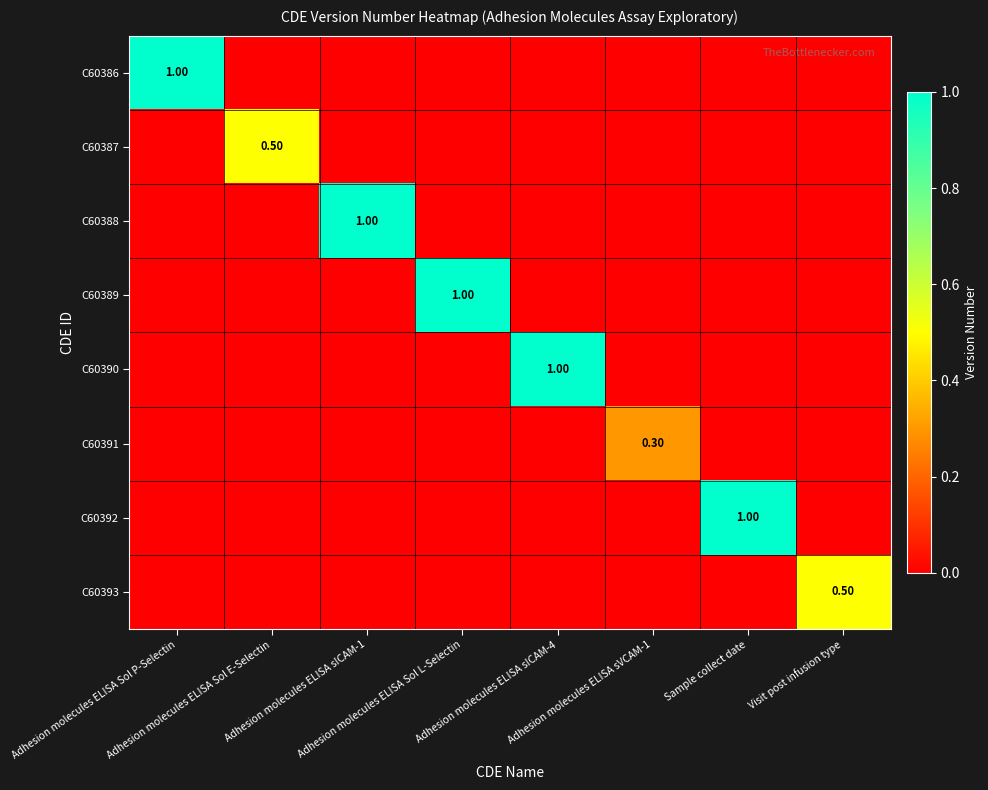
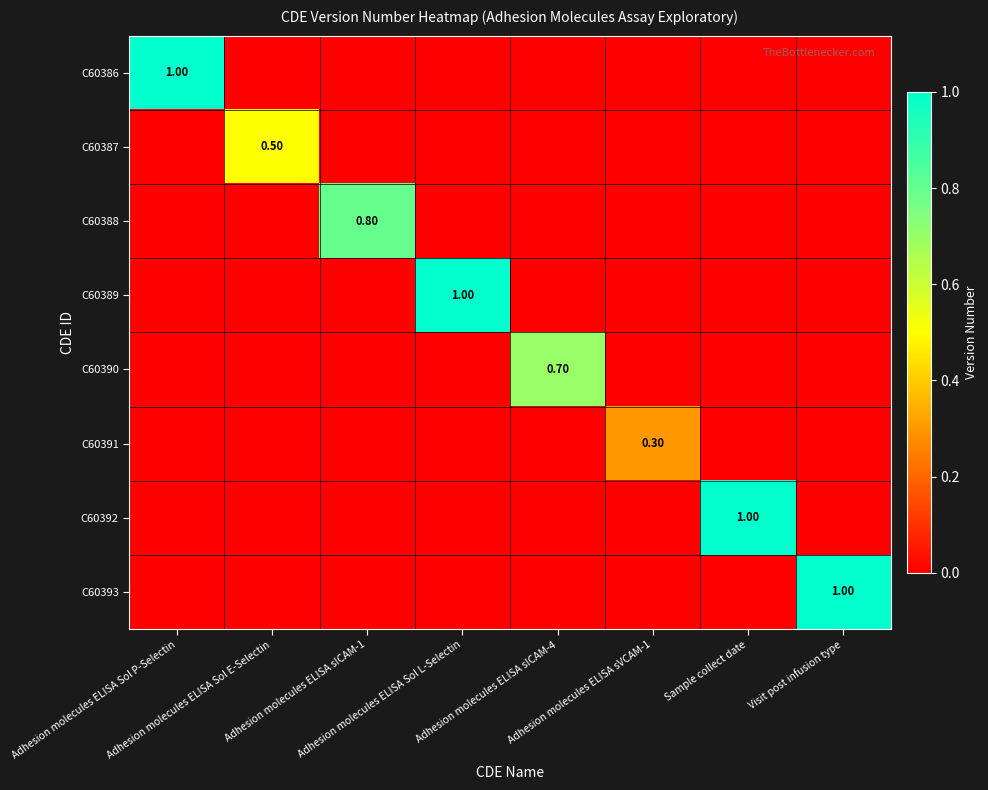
  {
    "C60386": {
      "Adhesion molecules ELISA Sol P-Selectin": 1.00
    },
    "C60387": {
      "Adhesion molecules ELISA Sol E-Selectin": 0.50
    },
    "C60388": {
-     "Adhesion molecules ELISA sICAM-1": 1.00
+     "Adhesion molecules ELISA sICAM-1": 0.80
    },
    "C60389": {
      "Adhesion molecules ELISA Sol L-Selectin": 1.00
    },
    "C60390": {
-     "Adhesion molecules ELISA sICAM-4": 1.00
+     "Adhesion molecules ELISA sICAM-4": 0.70
    },
    "C60391": {
      "Adhesion molecules ELISA sVCAM-1": 0.30
    },
    "C60392": {
      "Sample collect date": 1.00
    },
    "C60393": {
-     "Visit post infusion type": 0.50
+     "Visit post infusion type": 1.00
    }
  }
